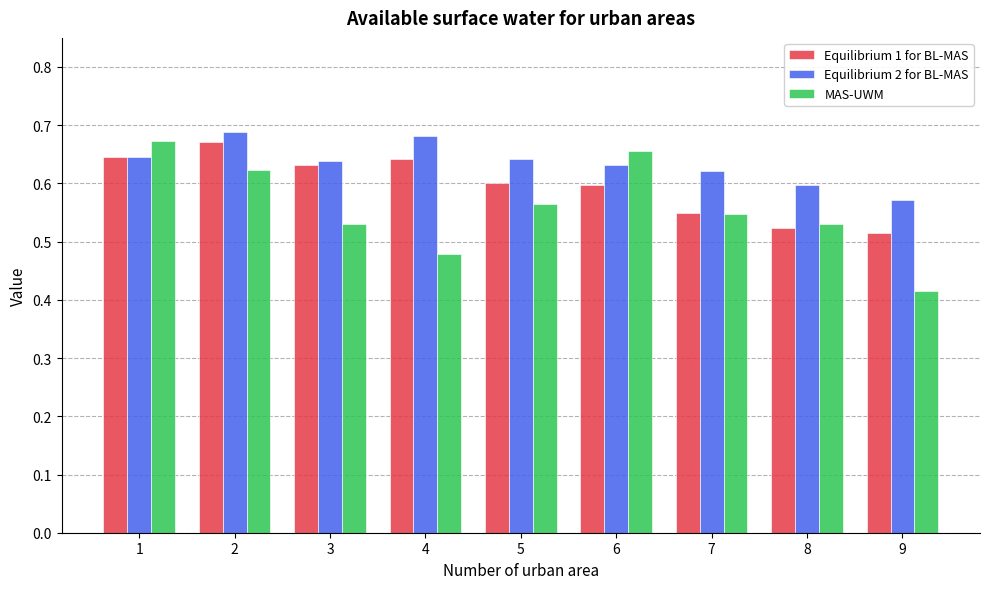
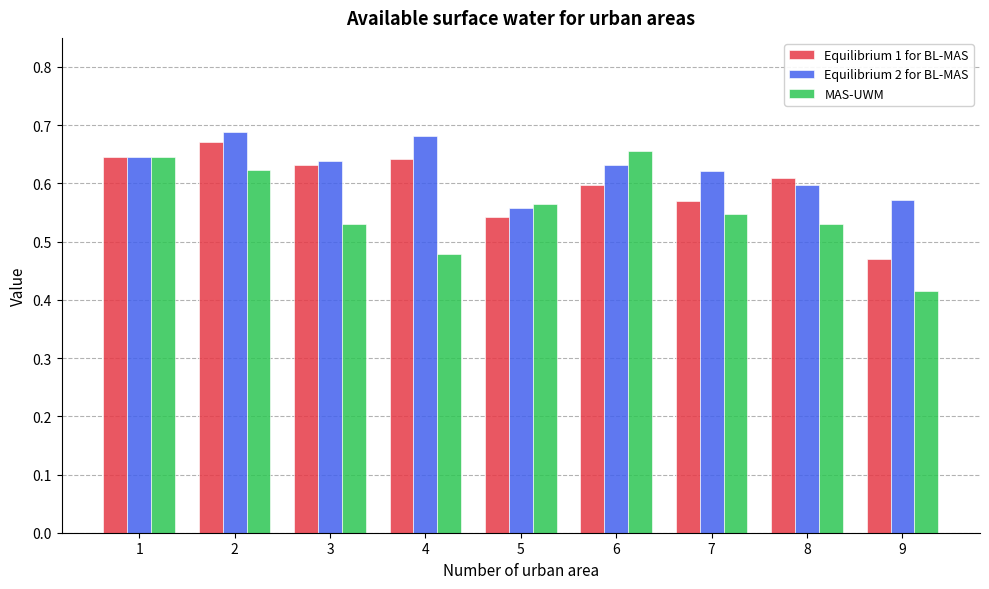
  {
    "Equilibrium 1 for BL-MAS": {
      "1": 0.65,
      "2": 0.67,
      "3": 0.63,
      "4": 0.64,
-     "5": 0.60,
+     "5": 0.54,
      "6": 0.60,
-     "7": 0.55,
-     "8": 0.52,
-     "9": 0.52
+     "7": 0.57,
+     "8": 0.61,
+     "9": 0.47
    },
    "Equilibrium 2 for BL-MAS": {
      "1": 0.65,
      "2": 0.69,
      "3": 0.64,
      "4": 0.68,
-     "5": 0.64,
+     "5": 0.56,
      "6": 0.63,
      "7": 0.62,
      "8": 0.60,
      "9": 0.57
    },
    "MAS-UWM": {
-     "1": 0.67,
+     "1": 0.65,
      "2": 0.62,
      "3": 0.53,
      "4": 0.48,
      "5": 0.57,
      "6": 0.66,
      "7": 0.55,
      "8": 0.53,
      "9": 0.42
    }
  }
